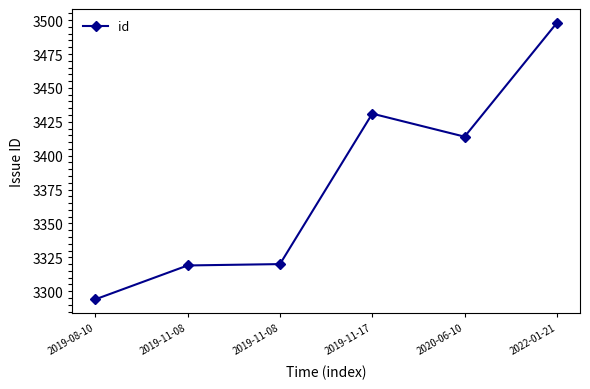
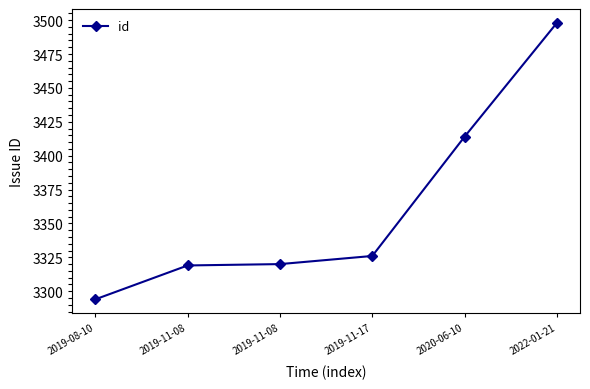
  {
    "2019-08-10": 3294,
-   "2019-11-17": 3431,
+   "2019-11-17": 3326,
    "2020-06-10": 3414,
    "2022-01-21": 3498
  }
